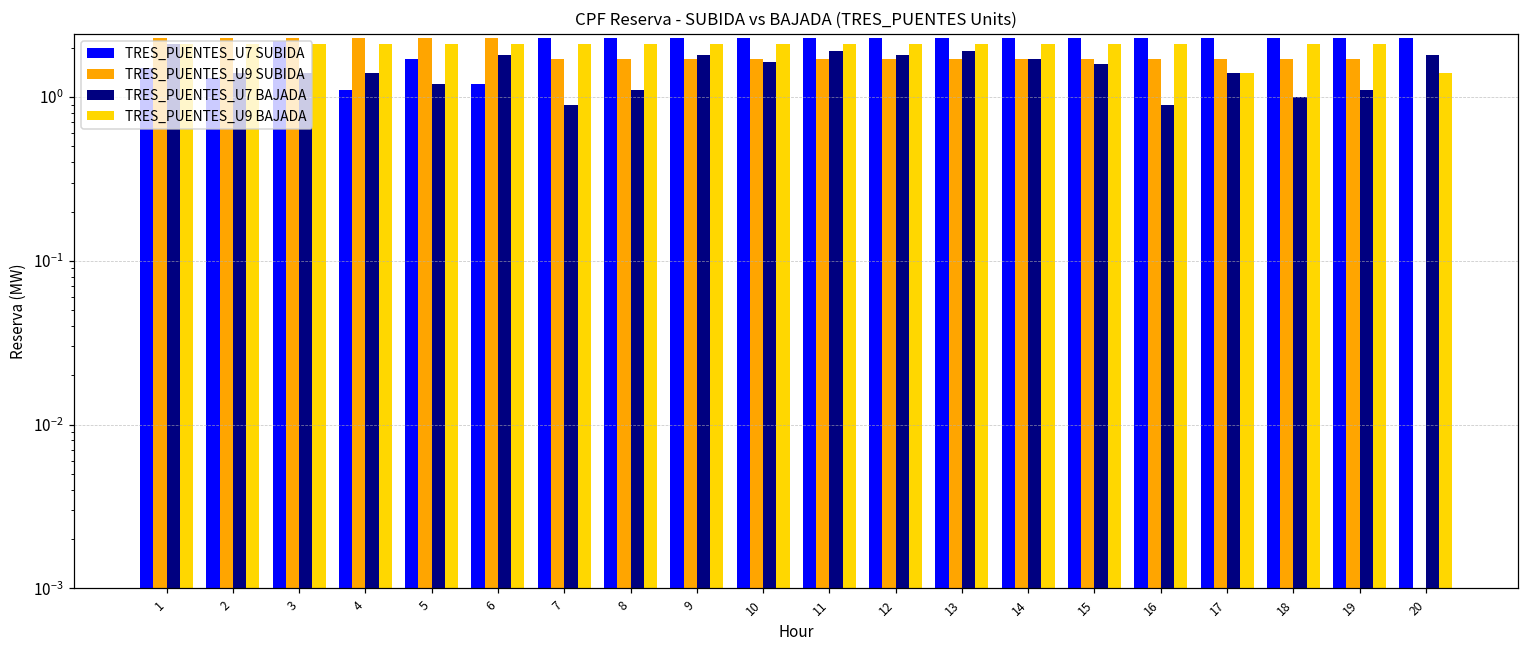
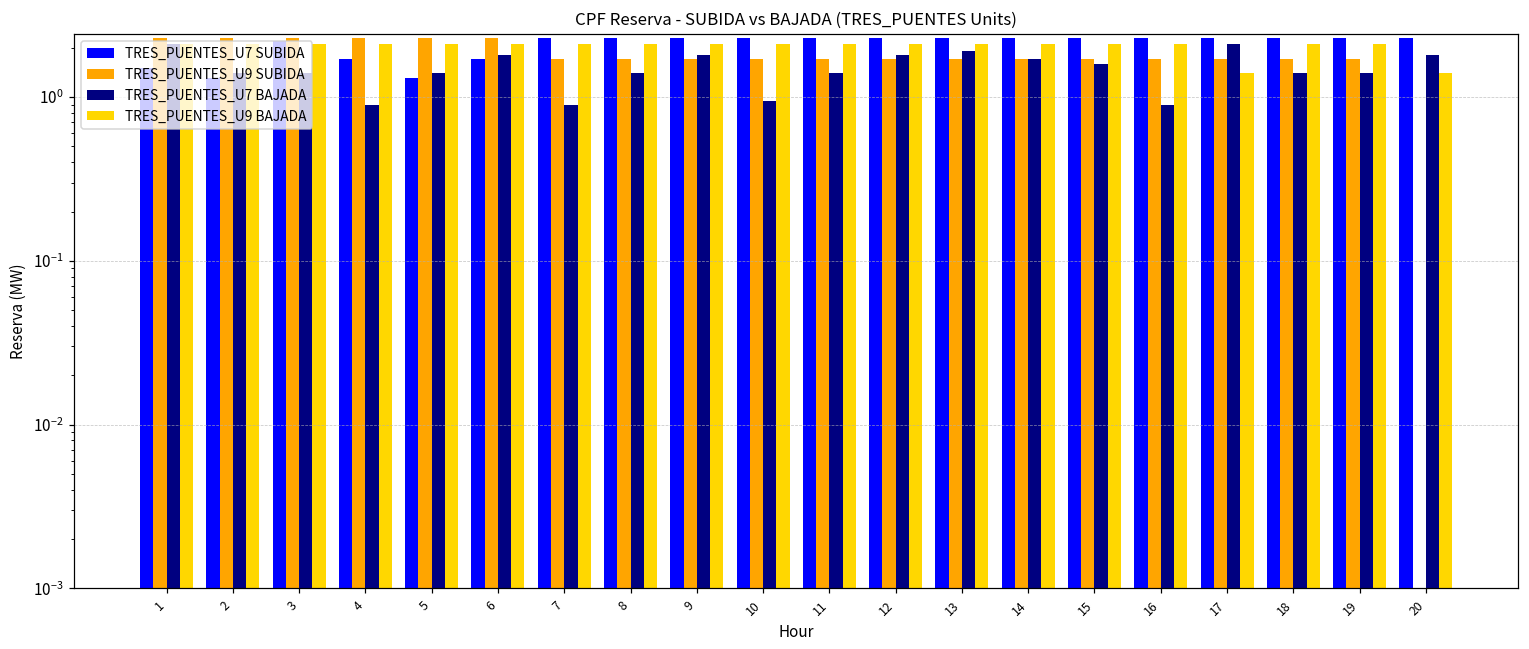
  {
    "TRES_PUENTES_U7 SUBIDA": {
      "3": 2.2,
-     "4": 1.1,
-     "5": 1.7,
-     "6": 1.2,
+     "4": 1.7,
+     "5": 1.3,
+     "6": 1.7,
      "7": 2.3,
      "8": 2.3,
      "9": 2.3,
      "10": 2.3,
      "11": 2.3,
      "12": 2.3,
      "13": 2.3,
      "14": 2.3,
      "15": 2.3,
      "16": 2.3,
      "17": 2.3,
      "18": 2.3,
      "19": 2.3,
      "20": 2.3
    },
    "TRES_PUENTES_U7 BAJADA": {
-     "4": 1.4,
-     "5": 1.2,
+     "4": 0.9,
+     "5": 1.4,
      "6": 1.8,
      "7": 0.9,
-     "8": 1.1,
+     "8": 1.4,
      "9": 1.8,
-     "10": 1.6,
-     "11": 1.9,
+     "10": 0.9,
+     "11": 1.4,
      "12": 1.8,
      "13": 1.9,
      "14": 1.7,
      "15": 1.6,
      "16": 0.9,
-     "17": 1.4,
-     "18": 1.0,
-     "19": 1.1,
+     "17": 2.1,
+     "18": 1.4,
+     "19": 1.4,
      "20": 1.8
    }
  }
